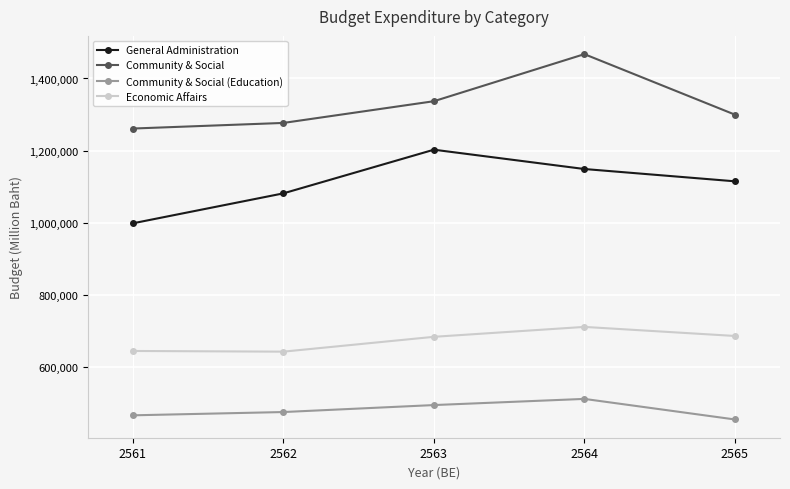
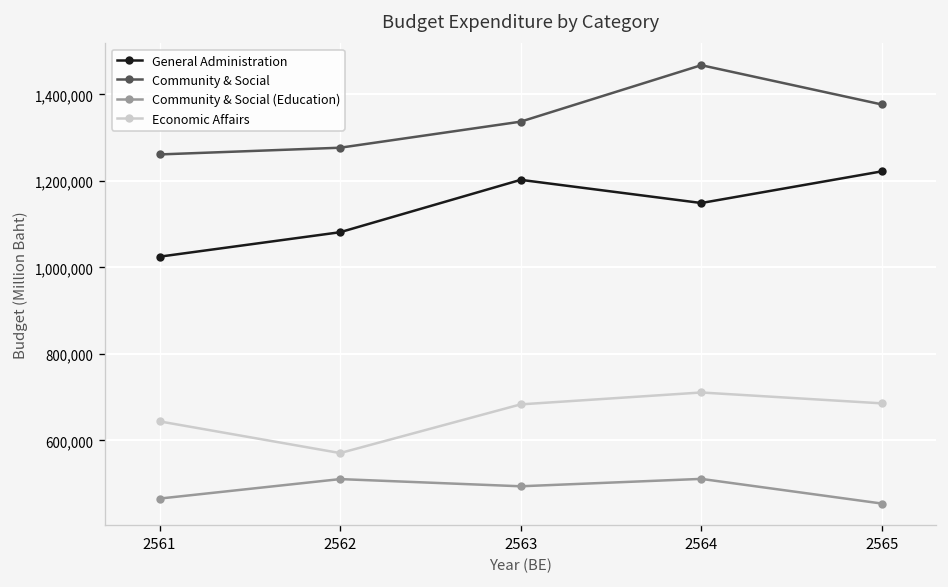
  {
    "General Administration": {
-     "2561": "1,000,000",
+     "2561": "1,020,000",
      "2562": "1,080,000",
      "2563": "1,200,000",
      "2564": "1,150,000",
-     "2565": "1,110,000"
+     "2565": "1,220,000"
    },
    "Community & Social": {
      "2561": "1,260,000",
      "2562": "1,280,000",
      "2563": "1,340,000",
      "2564": "1,470,000",
-     "2565": "1,300,000"
+     "2565": "1,380,000"
    },
    "Community & Social (Education)": {
      "2561": "470,000",
-     "2562": "470,000",
+     "2562": "510,000",
      "2563": "490,000",
      "2564": "510,000",
      "2565": "450,000"
    },
    "Economic Affairs": {
      "2561": "640,000",
-     "2562": "640,000",
+     "2562": "570,000",
      "2563": "680,000",
      "2564": "710,000",
      "2565": "690,000"
    }
  }
